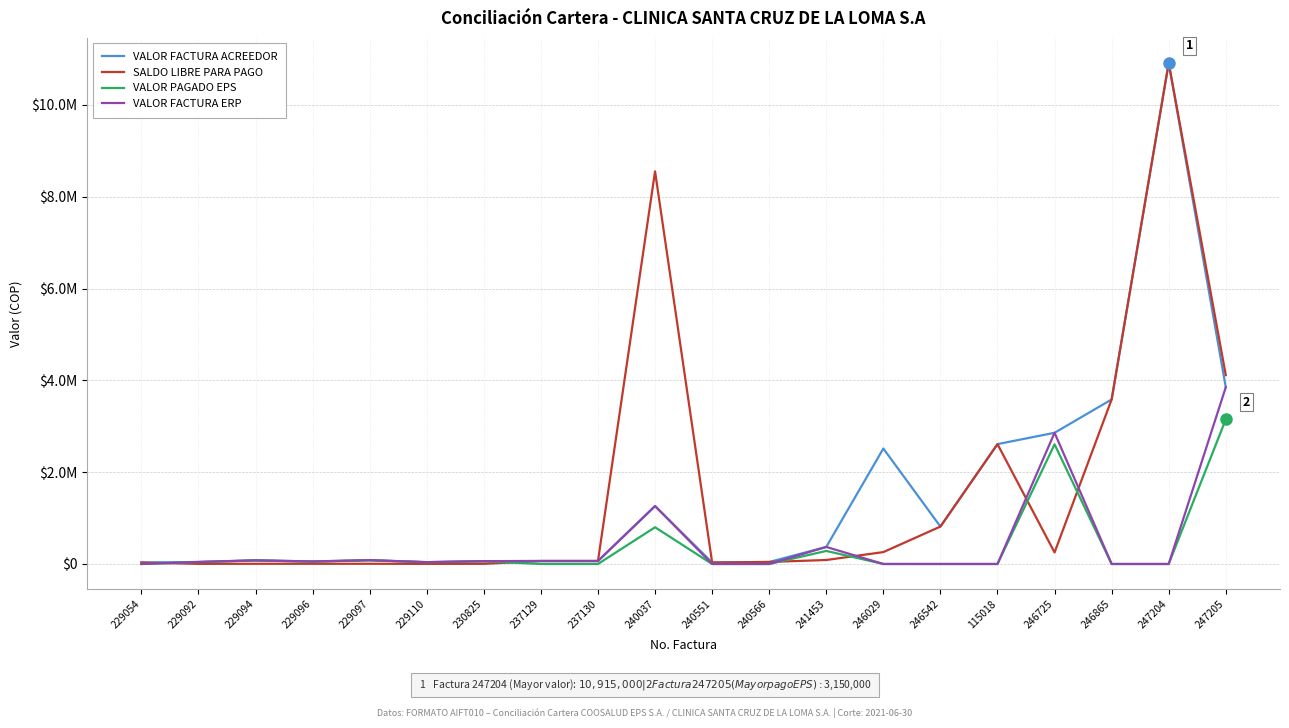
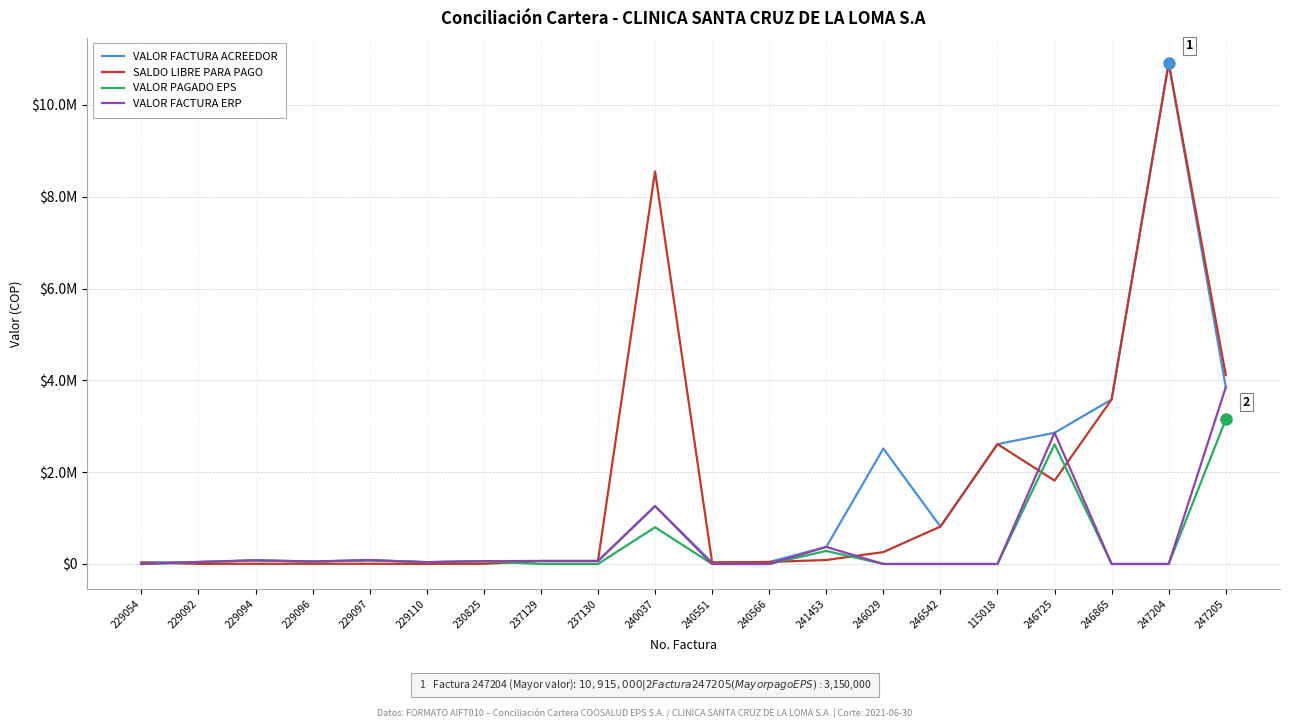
  {
    "SALDO LIBRE PARA PAGO": {
      "229094": "$0",
      "229097": "$0",
      "240037": "$8600000",
      "241453": "$100000",
      "246029": "$300000",
-     "246725": "$300000",
+     "246725": "$1800000",
      "247205": "$4100000"
    }
  }
